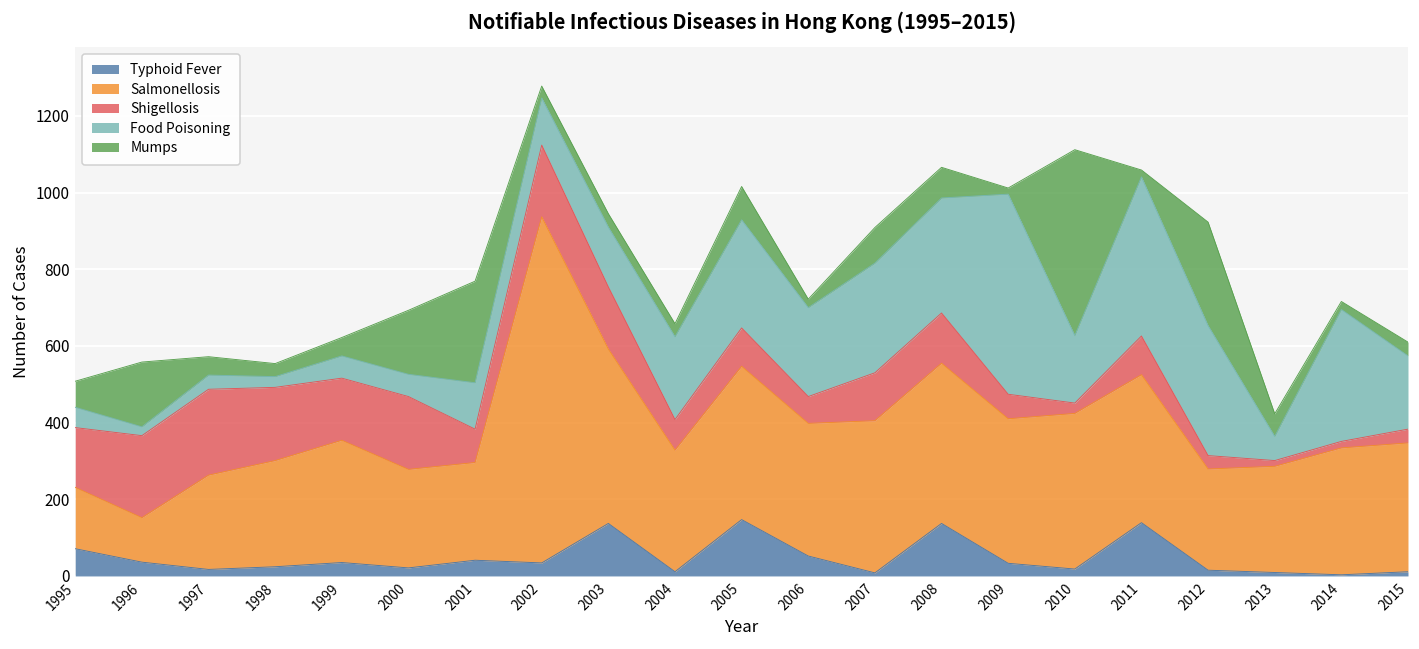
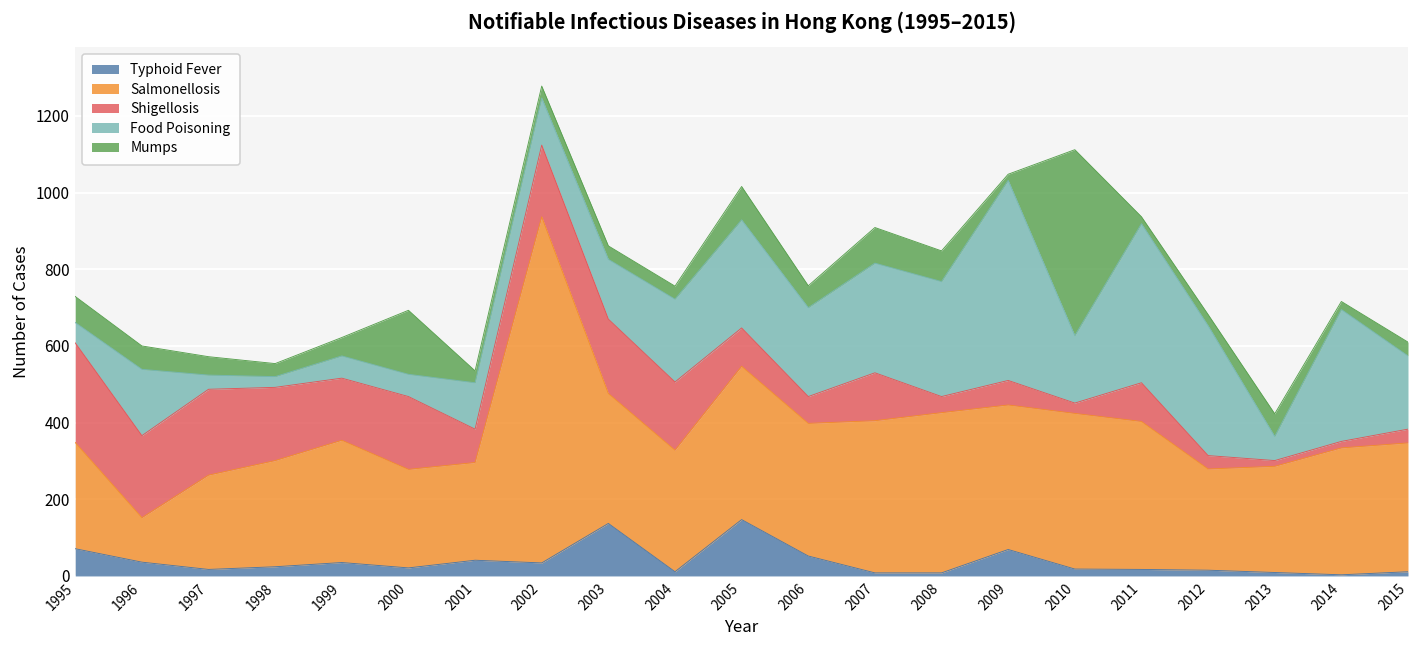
  {
    "Typhoid Fever": {
      "1995": 70,
      "1996": 40,
      "1997": 20,
      "1998": 20,
      "1999": 40,
      "2000": 20,
      "2001": 40,
      "2002": 30,
      "2003": 140,
      "2004": 10,
      "2005": 150,
      "2006": 50,
      "2007": 10,
-     "2008": 140,
-     "2009": 30,
+     "2008": 10,
+     "2009": 70,
      "2010": 20,
-     "2011": 140,
+     "2011": 20,
      "2012": 20,
      "2013": 10,
      "2014": 0,
      "2015": 10
    },
    "Salmonellosis": {
-     "1995": 160,
+     "1995": 280,
      "1996": 120,
      "1997": 250,
      "1998": 280,
      "1999": 320,
      "2000": 260,
      "2001": 260,
      "2002": 900,
-     "2003": 460,
+     "2003": 340,
      "2004": 320,
      "2005": 400,
      "2006": 350,
      "2007": 400,
      "2008": 420,
      "2009": 380,
      "2010": 410,
      "2011": 390,
      "2012": 260,
      "2013": 280,
      "2014": 330,
      "2015": 340
    },
    "Shigellosis": {
-     "1995": 160,
+     "1995": 260,
      "1996": 210,
      "1997": 220,
      "1998": 190,
      "1999": 160,
      "2000": 190,
      "2001": 90,
      "2002": 190,
-     "2003": 160,
-     "2004": 80,
+     "2003": 190,
+     "2004": 180,
      "2005": 100,
      "2006": 70,
      "2007": 130,
-     "2008": 130,
+     "2008": 40,
      "2009": 60,
      "2010": 30,
      "2011": 100,
      "2012": 40,
      "2013": 20,
      "2014": 20,
      "2015": 40
    },
    "Food Poisoning": {
      "1995": 50,
-     "1996": 20,
+     "1996": 170,
      "1997": 40,
      "1998": 30,
      "1999": 60,
      "2000": 60,
      "2001": 120,
      "2002": 120,
      "2003": 160,
      "2004": 220,
      "2005": 280,
      "2006": 230,
      "2007": 290,
      "2008": 300,
      "2009": 520,
      "2010": 180,
      "2011": 420,
      "2012": 340,
      "2013": 60,
      "2014": 340,
      "2015": 190
    },
    "Mumps": {
      "1995": 70,
-     "1996": 170,
+     "1996": 60,
      "1997": 50,
      "1998": 30,
      "1999": 50,
      "2000": 170,
-     "2001": 270,
+     "2001": 30,
      "2002": 30,
      "2003": 40,
      "2004": 30,
      "2005": 90,
-     "2006": 20,
+     "2006": 60,
      "2007": 90,
      "2008": 80,
      "2009": 20,
      "2010": 490,
      "2011": 20,
-     "2012": 270,
+     "2012": 30,
      "2013": 60,
      "2014": 20,
      "2015": 40
    }
  }
